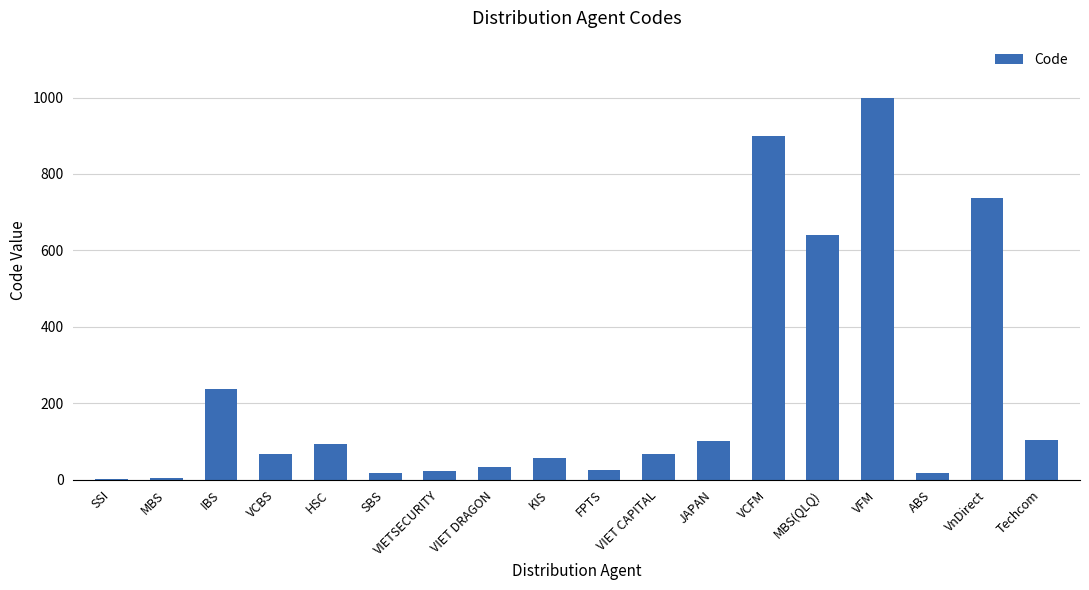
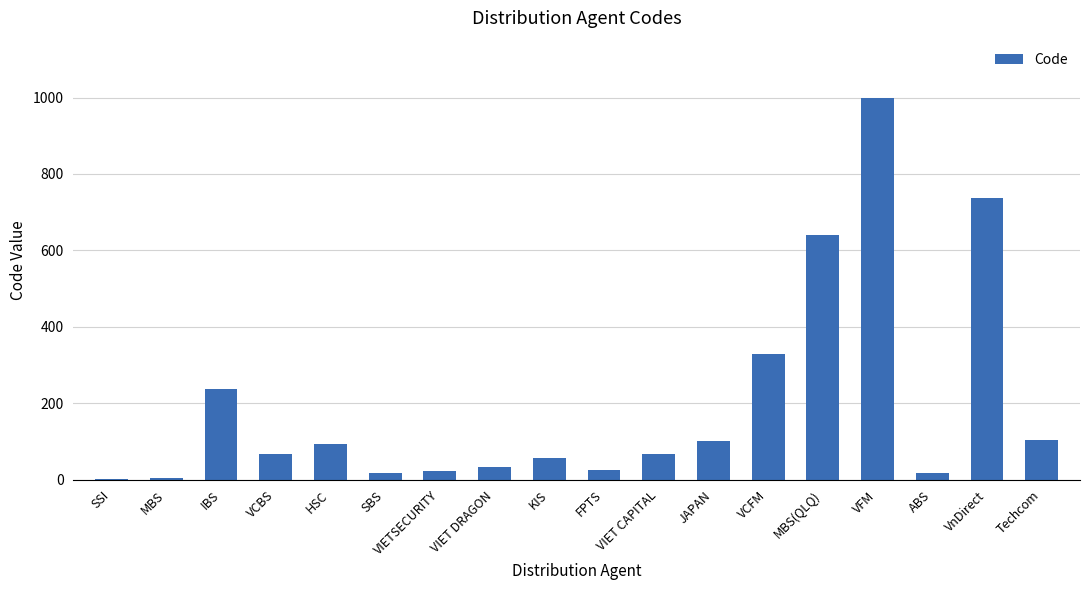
  {
    "IBS": 240,
    "VCBS": 70,
    "HSC": 90,
    "SBS": 20,
    "VIETSECURITY": 20,
    "VIET DRAGON": 30,
    "KIS": 60,
    "FPTS": 20,
    "VIET CAPITAL": 70,
    "JAPAN": 100,
-   "VCFM": 900,
+   "VCFM": 330,
    "MBS(QLQ)": 640,
    "VFM": 1000,
    "ABS": 20,
    "VnDirect": 740,
    "Techcom": 110
  }
